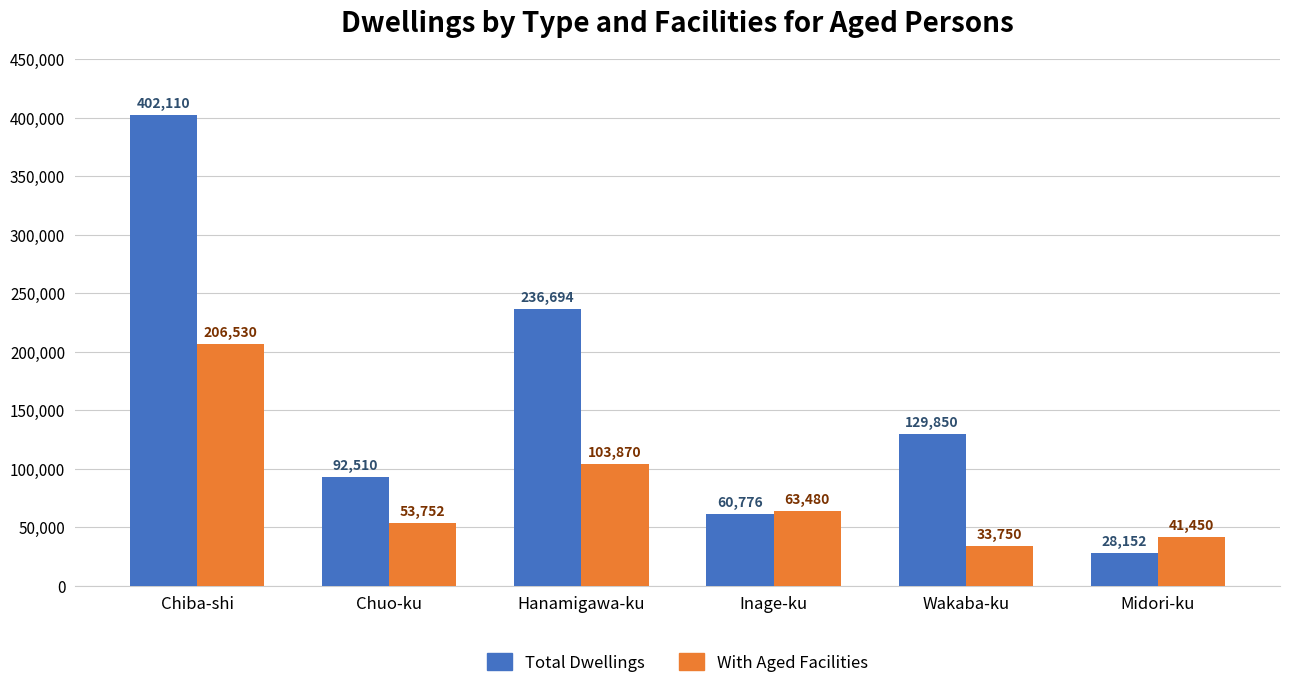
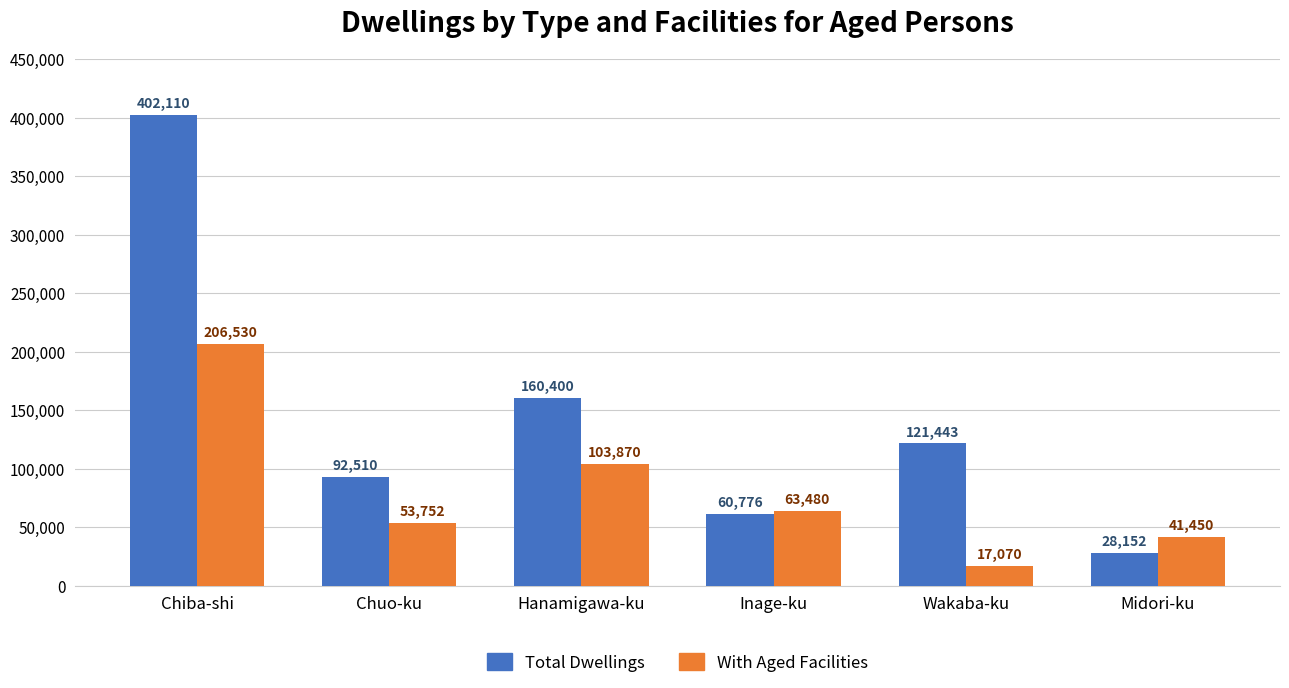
  {
    "Total Dwellings": {
      "Chiba-shi": "402,110",
      "Chuo-ku": "92,510",
-     "Hanamigawa-ku": "236,694",
+     "Hanamigawa-ku": "160,400",
      "Inage-ku": "60,776",
-     "Wakaba-ku": "129,850",
+     "Wakaba-ku": "121,443",
      "Midori-ku": "28,152"
    },
    "With Aged Facilities": {
      "Chiba-shi": "206,530",
      "Chuo-ku": "53,752",
      "Hanamigawa-ku": "103,870",
      "Inage-ku": "63,480",
-     "Wakaba-ku": "33,750",
+     "Wakaba-ku": "17,070",
      "Midori-ku": "41,450"
    }
  }
